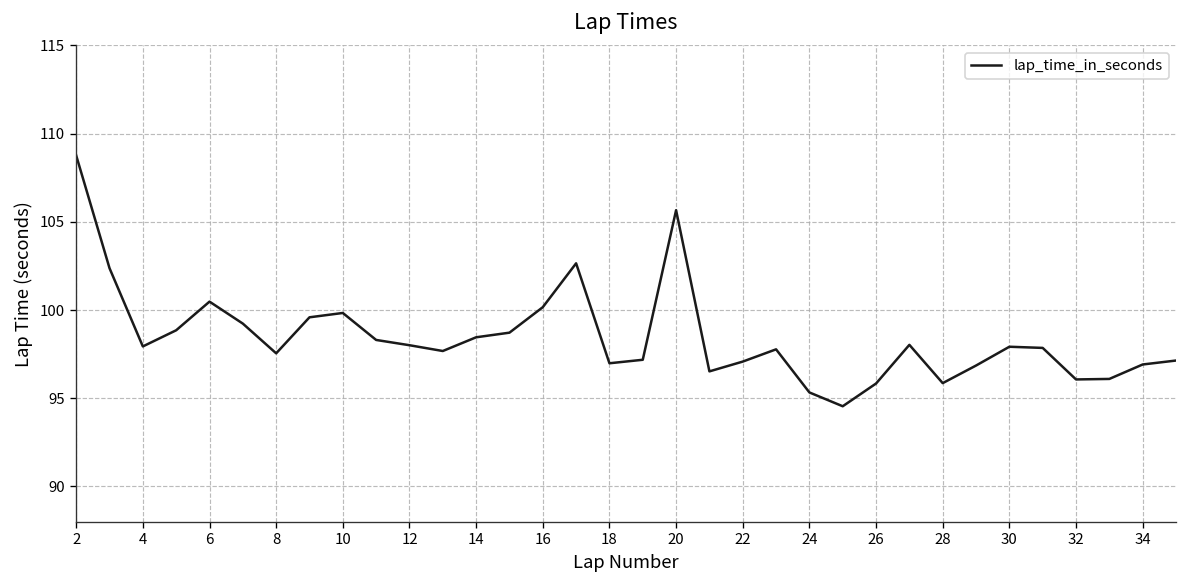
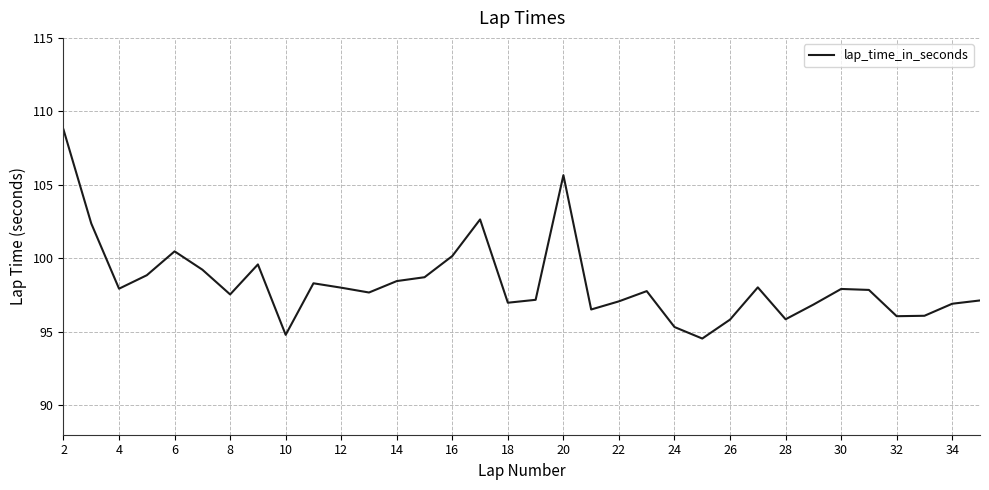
  {
    "2": 108.8,
    "4": 97.9,
    "6": 100.5,
    "8": 97.5,
-   "10": 99.8,
+   "10": 94.8,
    "12": 98.0,
    "14": 98.5,
    "16": 100.2,
    "18": 97.0,
    "20": 105.7,
    "22": 97.1,
    "24": 95.3,
    "26": 95.8,
    "28": 95.9,
    "30": 97.9,
    "32": 96.1,
    "34": 96.9
  }
